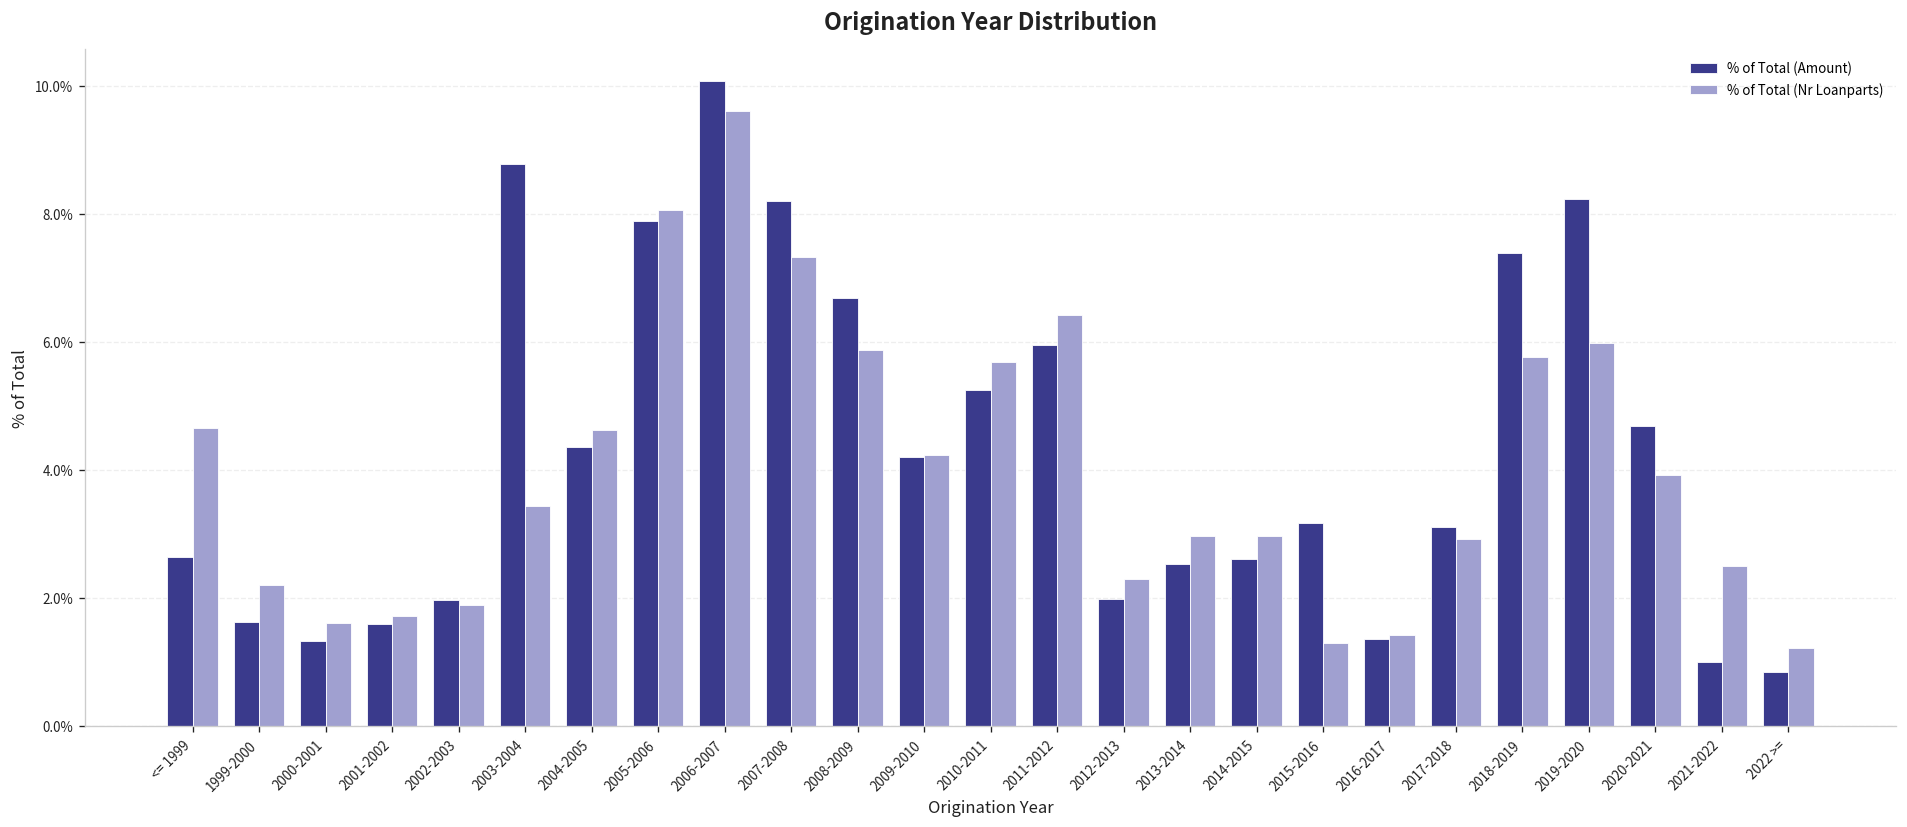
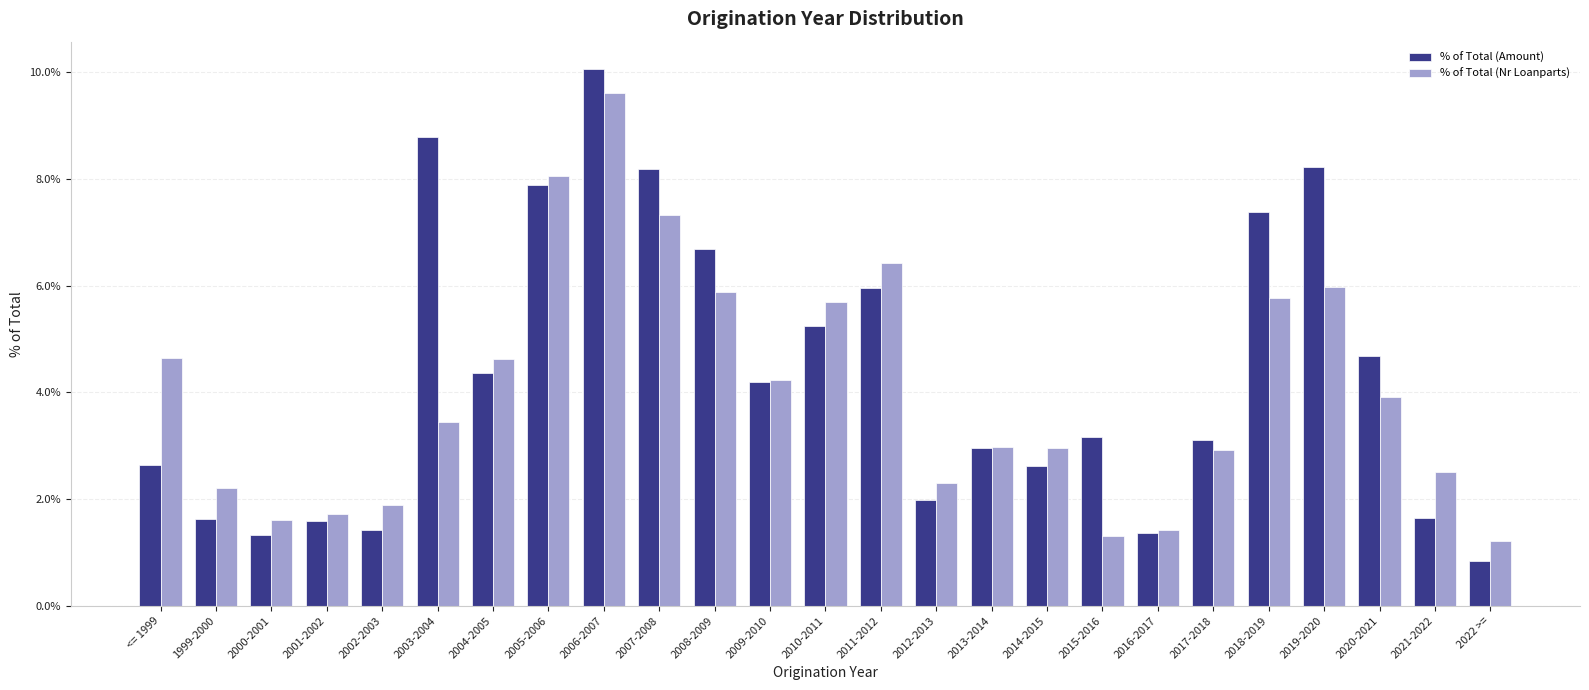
  {
    "% of Total (Amount)": {
      "<= 1999": "2.6%",
      "1999-2000": "1.6%",
      "2000-2001": "1.3%",
      "2001-2002": "1.6%",
-     "2002-2003": "2.0%",
+     "2002-2003": "1.4%",
      "2003-2004": "8.8%",
      "2004-2005": "4.4%",
      "2005-2006": "7.9%",
      "2006-2007": "10.1%",
      "2007-2008": "8.2%",
      "2008-2009": "6.7%",
      "2009-2010": "4.2%",
      "2010-2011": "5.2%",
      "2011-2012": "6.0%",
      "2012-2013": "2.0%",
-     "2013-2014": "2.5%",
+     "2013-2014": "3.0%",
      "2014-2015": "2.6%",
      "2015-2016": "3.2%",
      "2016-2017": "1.4%",
      "2017-2018": "3.1%",
      "2018-2019": "7.4%",
      "2019-2020": "8.2%",
      "2020-2021": "4.7%",
-     "2021-2022": "1.0%",
+     "2021-2022": "1.7%",
      "2022 >=": "0.8%"
    },
    "% of Total (Nr Loanparts)": {
      "<= 1999": "4.7%",
      "1999-2000": "2.2%",
      "2000-2001": "1.6%",
      "2001-2002": "1.7%",
      "2002-2003": "1.9%",
      "2003-2004": "3.4%",
      "2004-2005": "4.6%",
      "2005-2006": "8.1%",
      "2006-2007": "9.6%",
      "2007-2008": "7.3%",
      "2008-2009": "5.9%",
      "2009-2010": "4.2%",
      "2010-2011": "5.7%",
      "2011-2012": "6.4%",
      "2012-2013": "2.3%",
      "2013-2014": "3.0%",
      "2014-2015": "3.0%",
      "2015-2016": "1.3%",
      "2016-2017": "1.4%",
      "2017-2018": "2.9%",
      "2018-2019": "5.8%",
      "2019-2020": "6.0%",
      "2020-2021": "3.9%",
      "2021-2022": "2.5%",
      "2022 >=": "1.2%"
    }
  }
